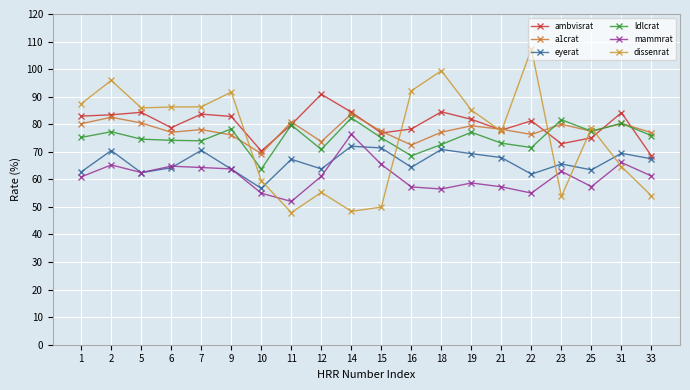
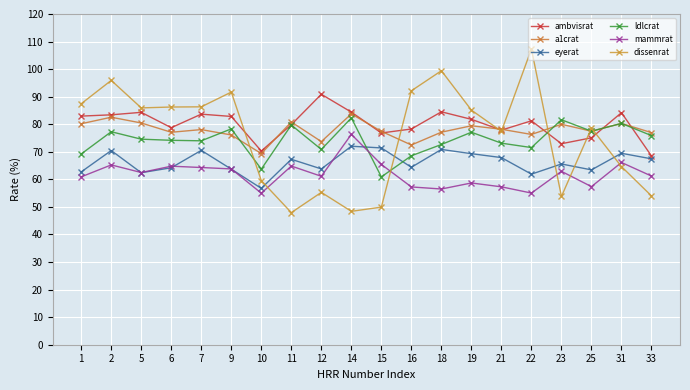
  {
    "ambvisrat": {
      "1": 83,
      "5": 84,
      "6": 79,
      "7": 84,
      "9": 83,
      "10": 70,
      "12": 91,
      "16": 78,
      "18": 85,
      "19": 82,
      "22": 81,
      "23": 73,
      "25": 75,
      "31": 84,
      "33": 68
    },
    "eyerat": {
      "1": 63,
      "2": 70,
      "7": 71,
      "10": 57,
      "11": 67,
      "12": 64,
      "14": 72,
      "15": 71,
      "16": 64,
      "18": 71,
      "19": 69,
      "21": 68,
      "22": 62,
      "23": 66,
      "25": 63,
      "31": 69,
      "33": 67
    },
    "ldlcrat": {
-     "1": 75,
+     "1": 69,
      "2": 77,
      "5": 75,
      "6": 74,
      "7": 74,
      "9": 78,
      "10": 64,
      "12": 71,
      "14": 82,
-     "15": 75,
+     "15": 61,
      "16": 69,
      "18": 73,
      "19": 77,
      "21": 73,
      "22": 72,
      "23": 82,
      "33": 76
    },
    "mammrat": {
      "1": 61,
      "2": 65,
      "7": 64,
      "10": 55,
-     "11": 52,
+     "11": 65,
      "12": 61,
      "14": 76,
      "15": 65,
      "16": 57,
      "18": 57,
      "19": 59,
      "21": 57,
      "22": 55,
      "23": 63,
      "25": 57,
      "31": 66,
      "33": 61
    }
  }
